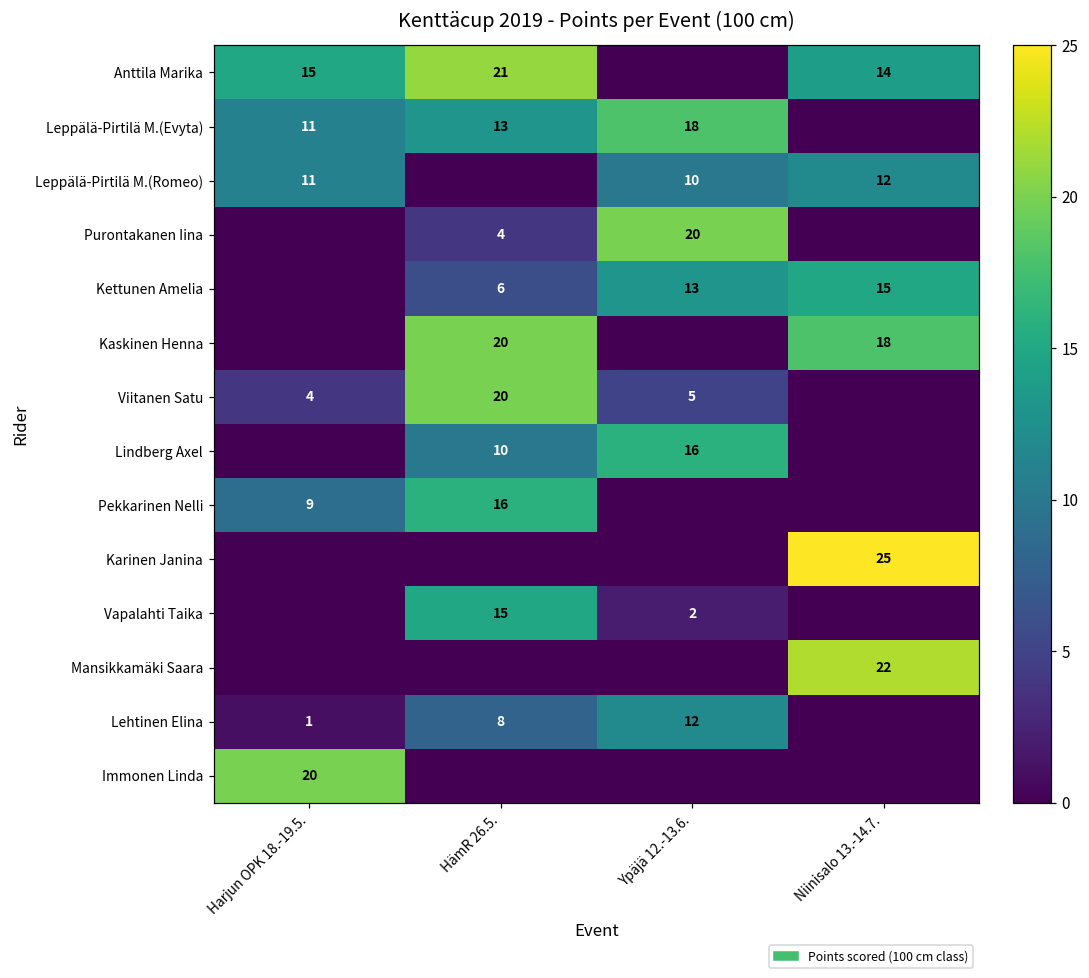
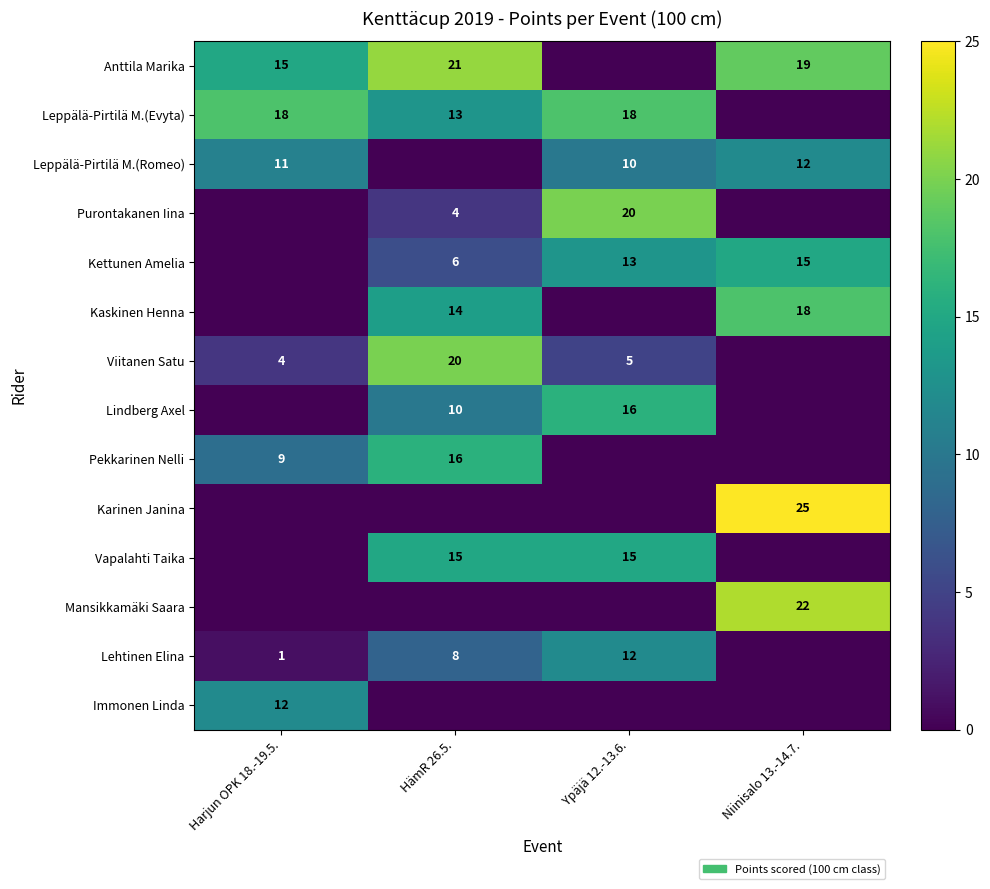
  {
    "Anttila Marika": {
      "Harjun OPK 18.-19.5.": 15,
      "HämR 26.5.": 21,
-     "Niinisalo 13.-14.7.": 14
+     "Niinisalo 13.-14.7.": 19
    },
    "Leppälä-Pirtilä M.(Evyta)": {
-     "Harjun OPK 18.-19.5.": 11,
+     "Harjun OPK 18.-19.5.": 18,
      "HämR 26.5.": 13,
      "Ypäjä 12.-13.6.": 18
    },
    "Leppälä-Pirtilä M.(Romeo)": {
      "Harjun OPK 18.-19.5.": 11,
      "Ypäjä 12.-13.6.": 10,
      "Niinisalo 13.-14.7.": 12
    },
    "Purontakanen Iina": {
      "HämR 26.5.": 4,
      "Ypäjä 12.-13.6.": 20
    },
    "Kettunen Amelia": {
      "HämR 26.5.": 6,
      "Ypäjä 12.-13.6.": 13,
      "Niinisalo 13.-14.7.": 15
    },
    "Kaskinen Henna": {
-     "HämR 26.5.": 20,
+     "HämR 26.5.": 14,
      "Niinisalo 13.-14.7.": 18
    },
    "Viitanen Satu": {
      "Harjun OPK 18.-19.5.": 4,
      "HämR 26.5.": 20,
      "Ypäjä 12.-13.6.": 5
    },
    "Lindberg Axel": {
      "HämR 26.5.": 10,
      "Ypäjä 12.-13.6.": 16
    },
    "Pekkarinen Nelli": {
      "Harjun OPK 18.-19.5.": 9,
      "HämR 26.5.": 16
    },
    "Karinen Janina": {
      "Niinisalo 13.-14.7.": 25
    },
    "Vapalahti Taika": {
      "HämR 26.5.": 15,
-     "Ypäjä 12.-13.6.": 2
+     "Ypäjä 12.-13.6.": 15
    },
    "Mansikkamäki Saara": {
      "Niinisalo 13.-14.7.": 22
    },
    "Lehtinen Elina": {
      "Harjun OPK 18.-19.5.": 1,
      "HämR 26.5.": 8,
      "Ypäjä 12.-13.6.": 12
    },
    "Immonen Linda": {
-     "Harjun OPK 18.-19.5.": 20
+     "Harjun OPK 18.-19.5.": 12
    }
  }
